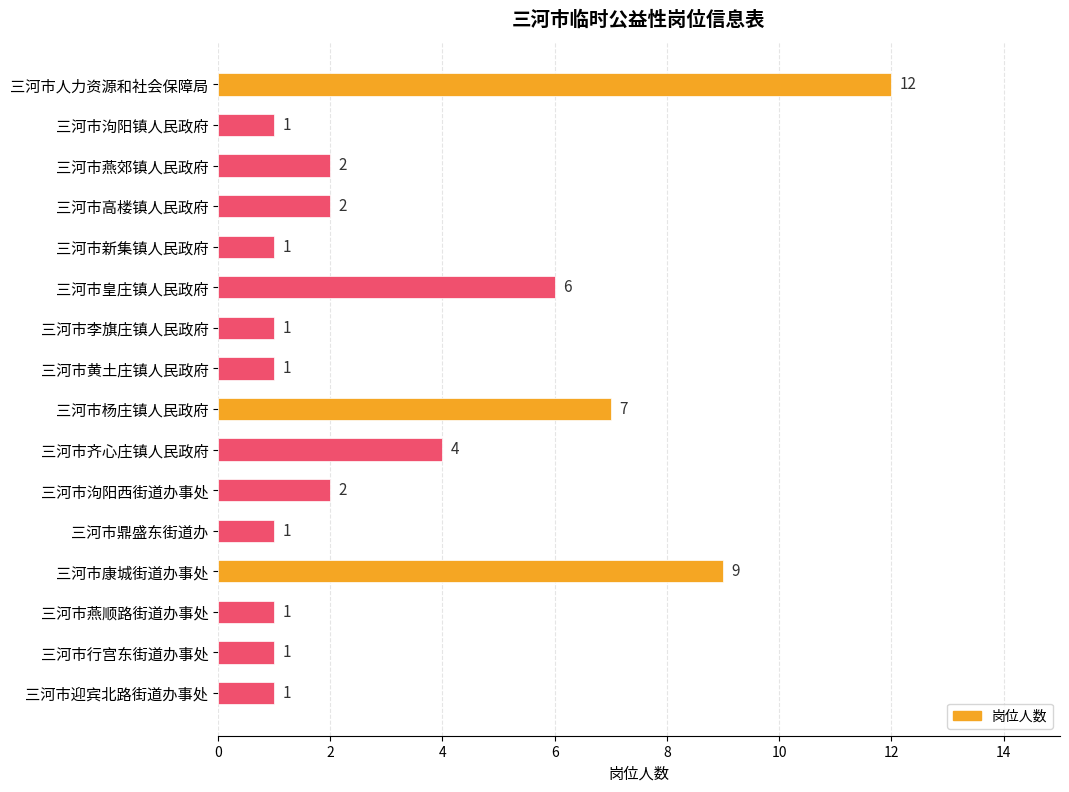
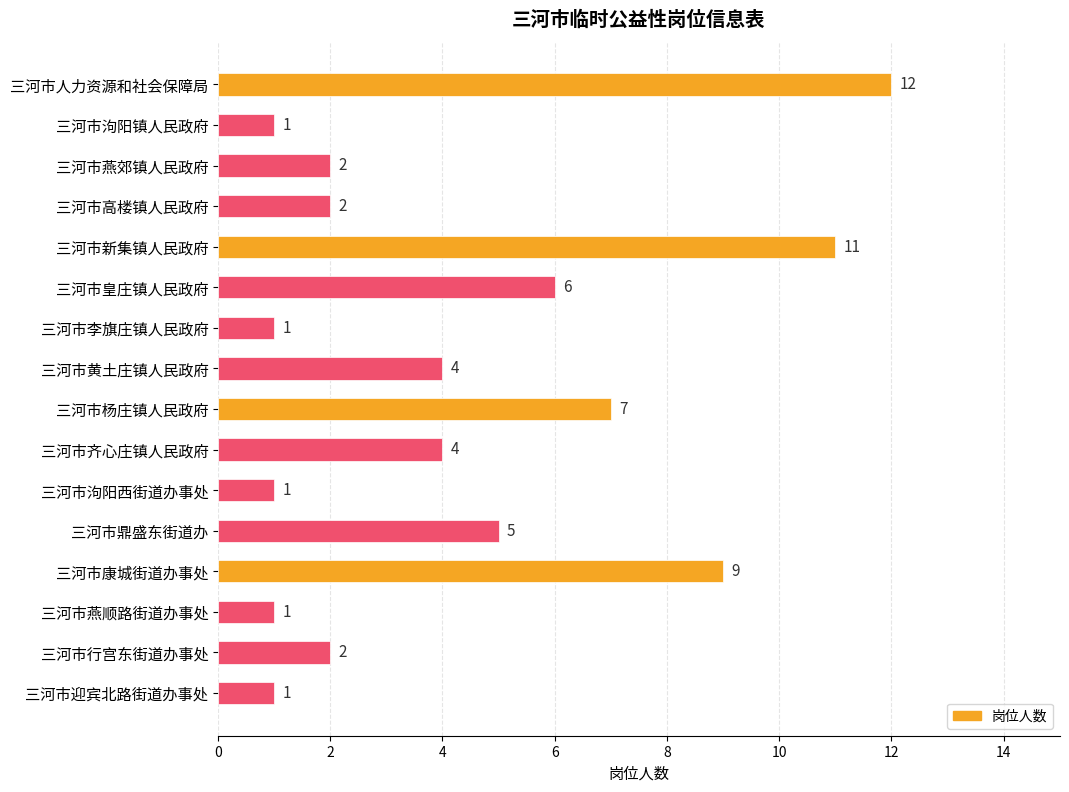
  {
    "三河市人力资源和社会保障局": 12,
    "三河市泃阳镇人民政府": 1,
    "三河市燕郊镇人民政府": 2,
    "三河市高楼镇人民政府": 2,
-   "三河市新集镇人民政府": 1,
+   "三河市新集镇人民政府": 11,
    "三河市皇庄镇人民政府": 6,
    "三河市李旗庄镇人民政府": 1,
-   "三河市黄土庄镇人民政府": 1,
+   "三河市黄土庄镇人民政府": 4,
    "三河市杨庄镇人民政府": 7,
    "三河市齐心庄镇人民政府": 4,
-   "三河市泃阳西街道办事处": 2,
-   "三河市鼎盛东街道办": 1,
+   "三河市泃阳西街道办事处": 1,
+   "三河市鼎盛东街道办": 5,
    "三河市康城街道办事处": 9,
    "三河市燕顺路街道办事处": 1,
-   "三河市行宫东街道办事处": 1,
+   "三河市行宫东街道办事处": 2,
    "三河市迎宾北路街道办事处": 1
  }
